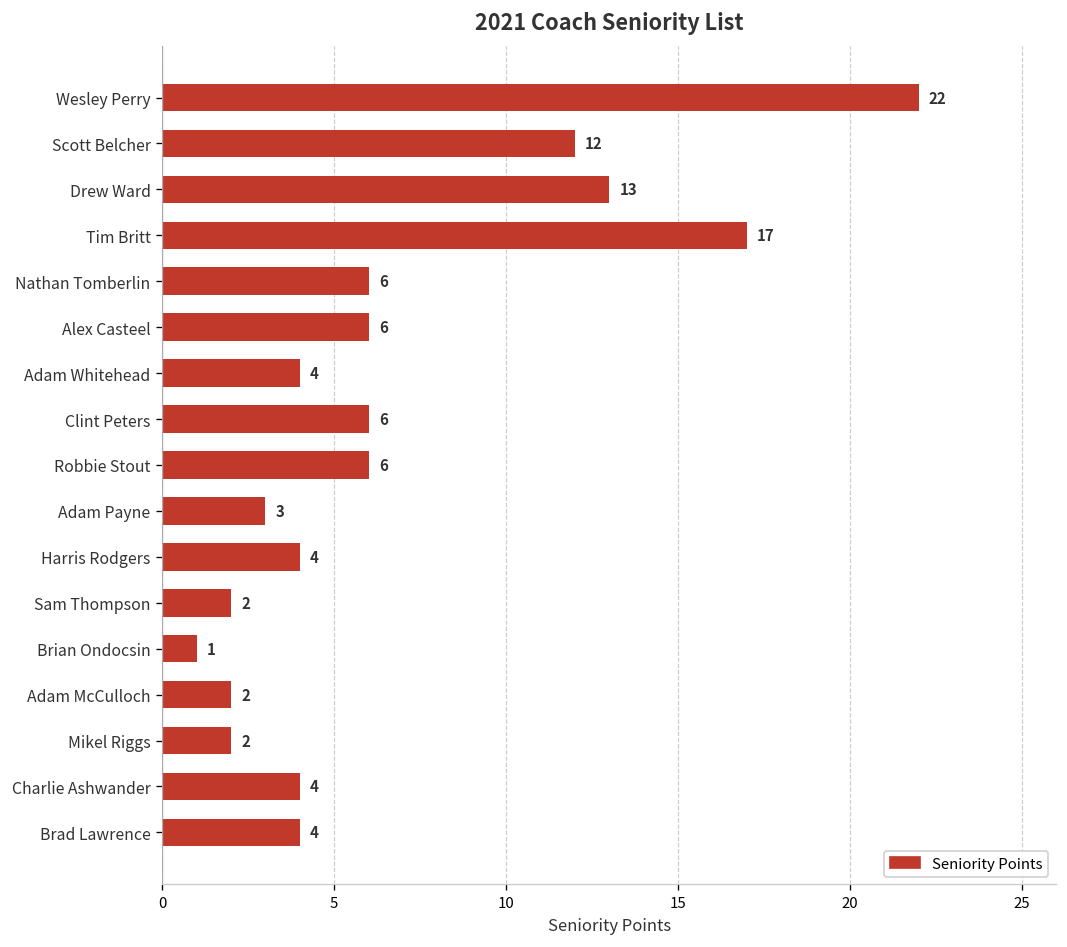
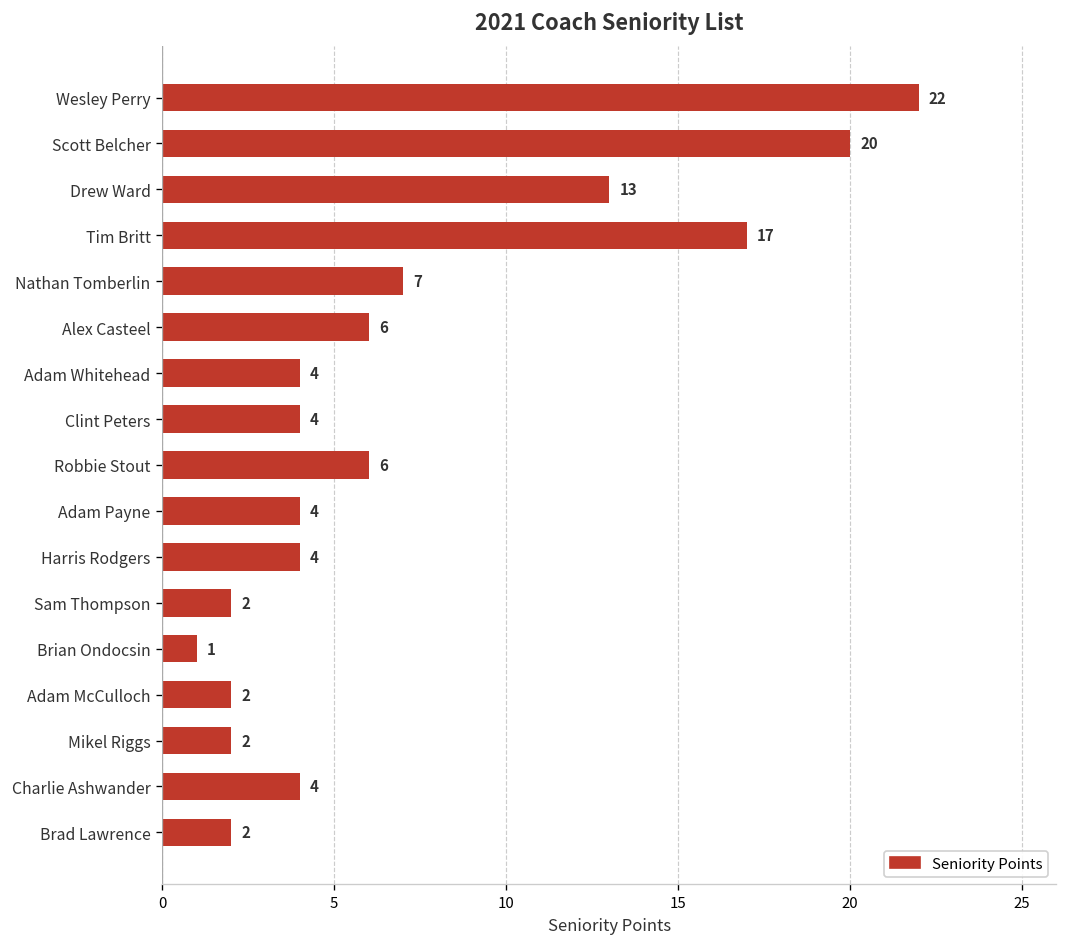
  {
    "Wesley Perry": 22,
-   "Scott Belcher": 12,
+   "Scott Belcher": 20,
    "Drew Ward": 13,
    "Tim Britt": 17,
-   "Nathan Tomberlin": 6,
+   "Nathan Tomberlin": 7,
    "Alex Casteel": 6,
    "Adam Whitehead": 4,
-   "Clint Peters": 6,
+   "Clint Peters": 4,
    "Robbie Stout": 6,
-   "Adam Payne": 3,
+   "Adam Payne": 4,
    "Harris Rodgers": 4,
    "Sam Thompson": 2,
    "Brian Ondocsin": 1,
    "Adam McCulloch": 2,
    "Mikel Riggs": 2,
    "Charlie Ashwander": 4,
-   "Brad Lawrence": 4
+   "Brad Lawrence": 2
  }
